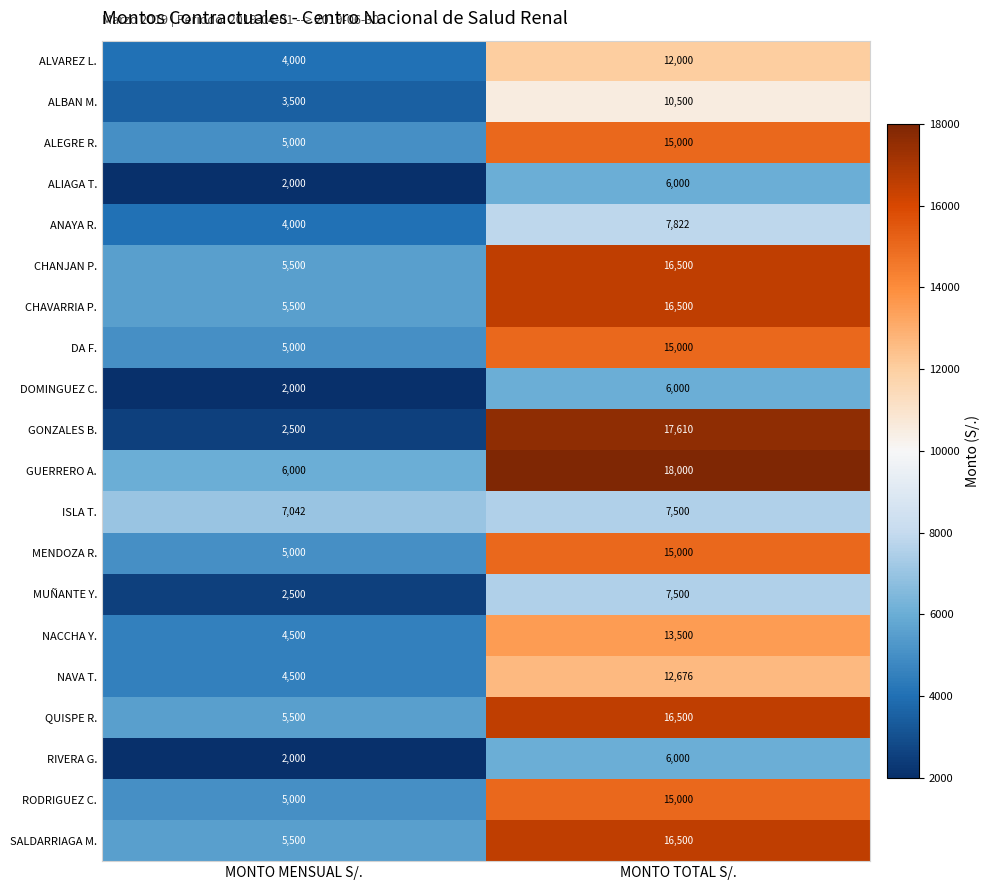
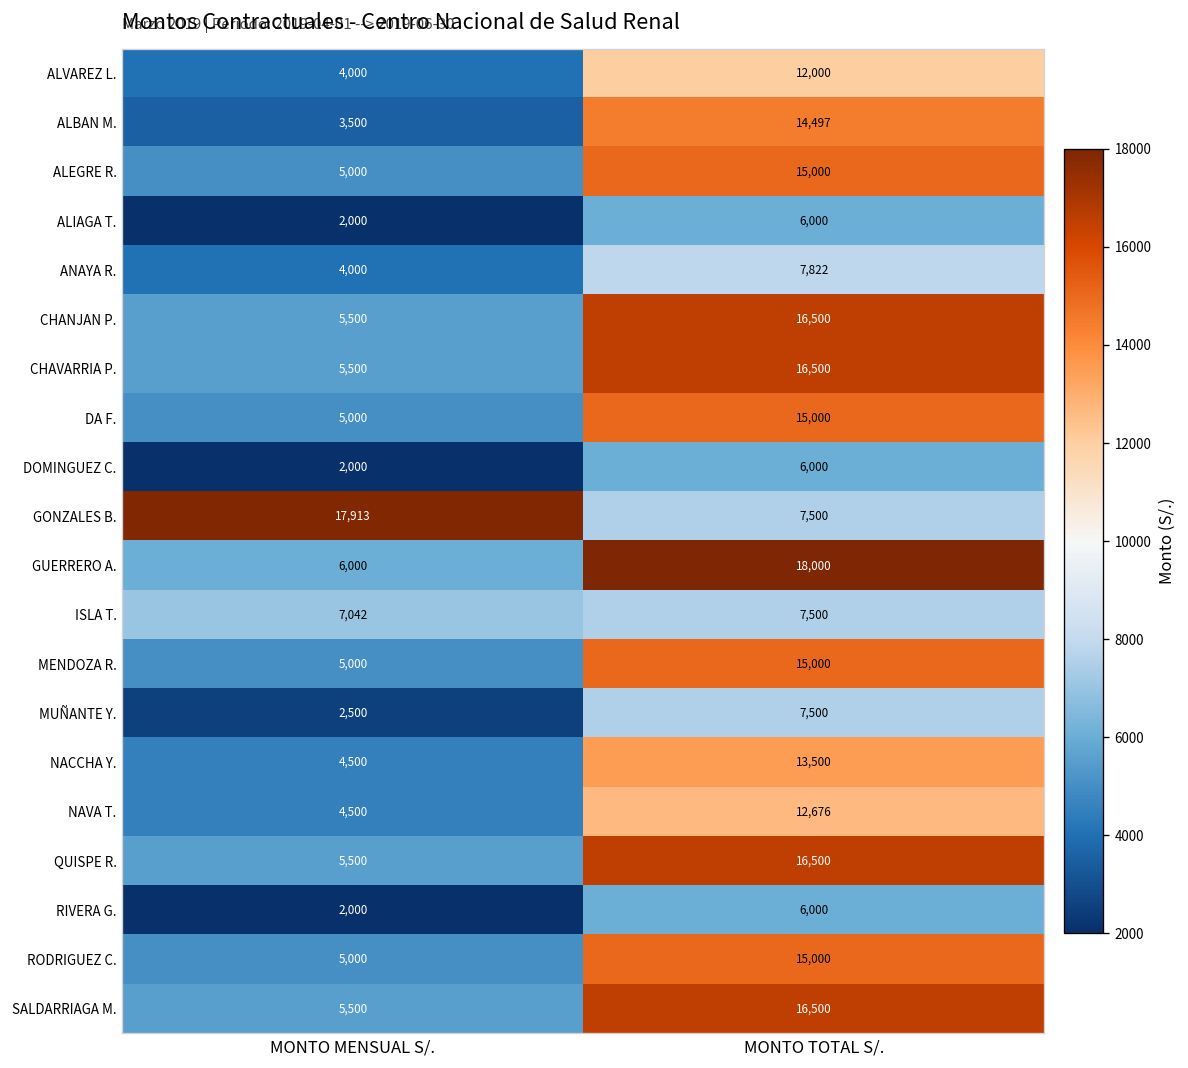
  {
    "ALVAREZ L.": {
      "MONTO MENSUAL S/.": "4,000",
      "MONTO TOTAL S/.": "12,000"
    },
    "ALBAN M.": {
      "MONTO MENSUAL S/.": "3,500",
-     "MONTO TOTAL S/.": "10,500"
+     "MONTO TOTAL S/.": "14,497"
    },
    "ALEGRE R.": {
      "MONTO MENSUAL S/.": "5,000",
      "MONTO TOTAL S/.": "15,000"
    },
    "ALIAGA T.": {
      "MONTO MENSUAL S/.": "2,000",
      "MONTO TOTAL S/.": "6,000"
    },
    "ANAYA R.": {
      "MONTO MENSUAL S/.": "4,000",
      "MONTO TOTAL S/.": "7,822"
    },
    "CHANJAN P.": {
      "MONTO MENSUAL S/.": "5,500",
      "MONTO TOTAL S/.": "16,500"
    },
    "CHAVARRIA P.": {
      "MONTO MENSUAL S/.": "5,500",
      "MONTO TOTAL S/.": "16,500"
    },
    "DA F.": {
      "MONTO MENSUAL S/.": "5,000",
      "MONTO TOTAL S/.": "15,000"
    },
    "DOMINGUEZ C.": {
      "MONTO MENSUAL S/.": "2,000",
      "MONTO TOTAL S/.": "6,000"
    },
    "GONZALES B.": {
-     "MONTO MENSUAL S/.": "2,500",
-     "MONTO TOTAL S/.": "17,610"
+     "MONTO MENSUAL S/.": "17,913",
+     "MONTO TOTAL S/.": "7,500"
    },
    "GUERRERO A.": {
      "MONTO MENSUAL S/.": "6,000",
      "MONTO TOTAL S/.": "18,000"
    },
    "ISLA T.": {
      "MONTO MENSUAL S/.": "7,042",
      "MONTO TOTAL S/.": "7,500"
    },
    "MENDOZA R.": {
      "MONTO MENSUAL S/.": "5,000",
      "MONTO TOTAL S/.": "15,000"
    },
    "MUÑANTE Y.": {
      "MONTO MENSUAL S/.": "2,500",
      "MONTO TOTAL S/.": "7,500"
    },
    "NACCHA Y.": {
      "MONTO MENSUAL S/.": "4,500",
      "MONTO TOTAL S/.": "13,500"
    },
    "NAVA T.": {
      "MONTO MENSUAL S/.": "4,500",
      "MONTO TOTAL S/.": "12,676"
    },
    "QUISPE R.": {
      "MONTO MENSUAL S/.": "5,500",
      "MONTO TOTAL S/.": "16,500"
    },
    "RIVERA G.": {
      "MONTO MENSUAL S/.": "2,000",
      "MONTO TOTAL S/.": "6,000"
    },
    "RODRIGUEZ C.": {
      "MONTO MENSUAL S/.": "5,000",
      "MONTO TOTAL S/.": "15,000"
    },
    "SALDARRIAGA M.": {
      "MONTO MENSUAL S/.": "5,500",
      "MONTO TOTAL S/.": "16,500"
    }
  }
